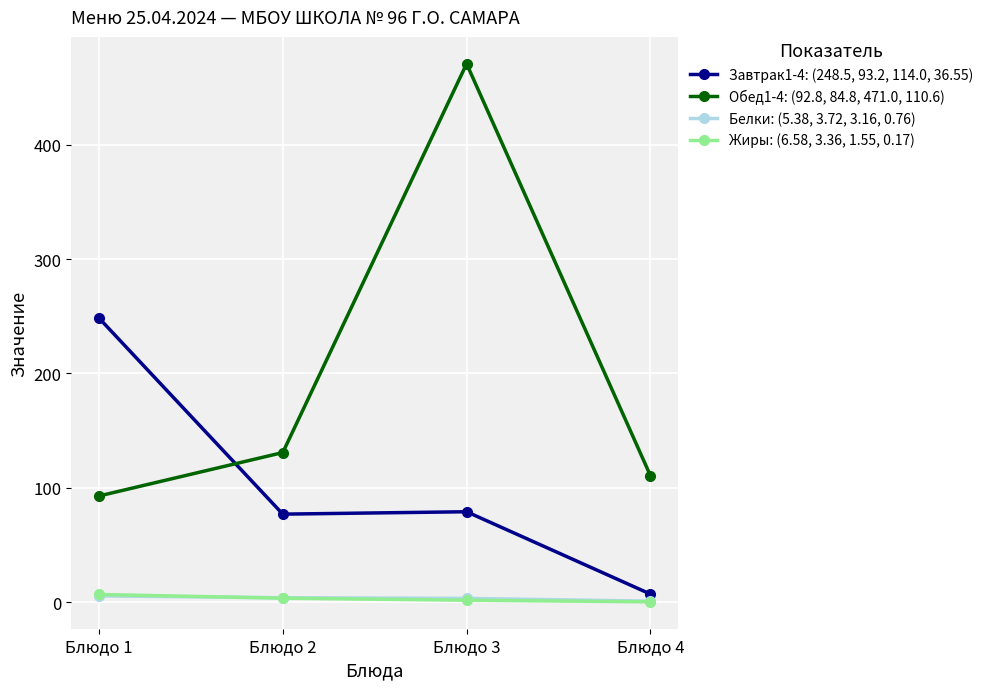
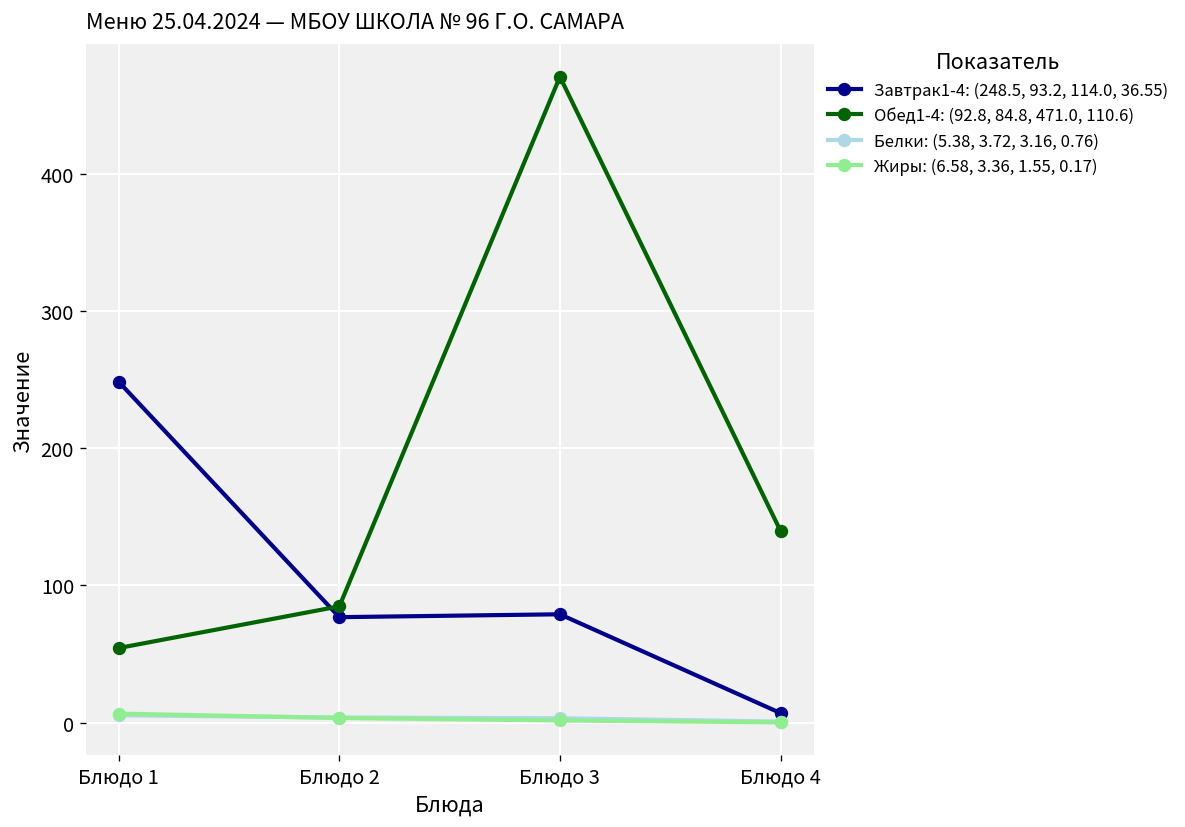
  {
    "Завтрак1-4: (248.5, 93.2, 114.0, 36.55)": {
      "Блюдо 1": 249,
      "Блюдо 2": 77,
      "Блюдо 3": 79,
      "Блюдо 4": 7
    },
    "Обед1-4: (92.8, 84.8, 471.0, 110.6)": {
-     "Блюдо 1": 93,
-     "Блюдо 2": 131,
+     "Блюдо 1": 54,
+     "Блюдо 2": 85,
      "Блюдо 3": 471,
-     "Блюдо 4": 111
+     "Блюдо 4": 140
    }
  }
